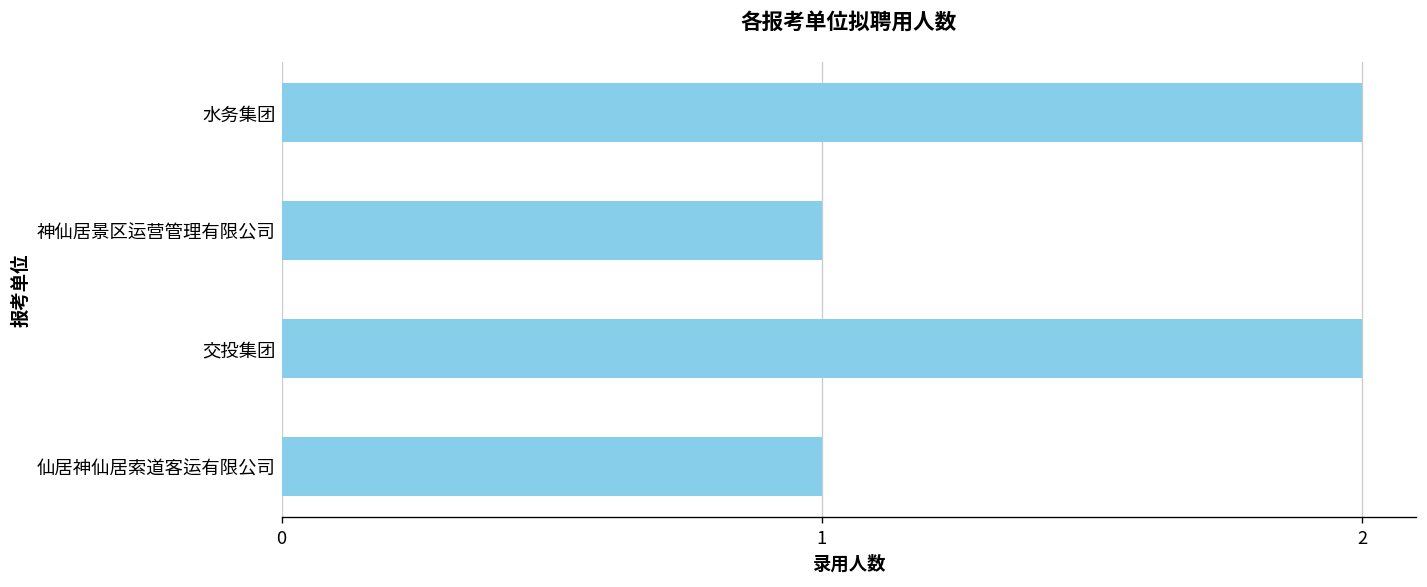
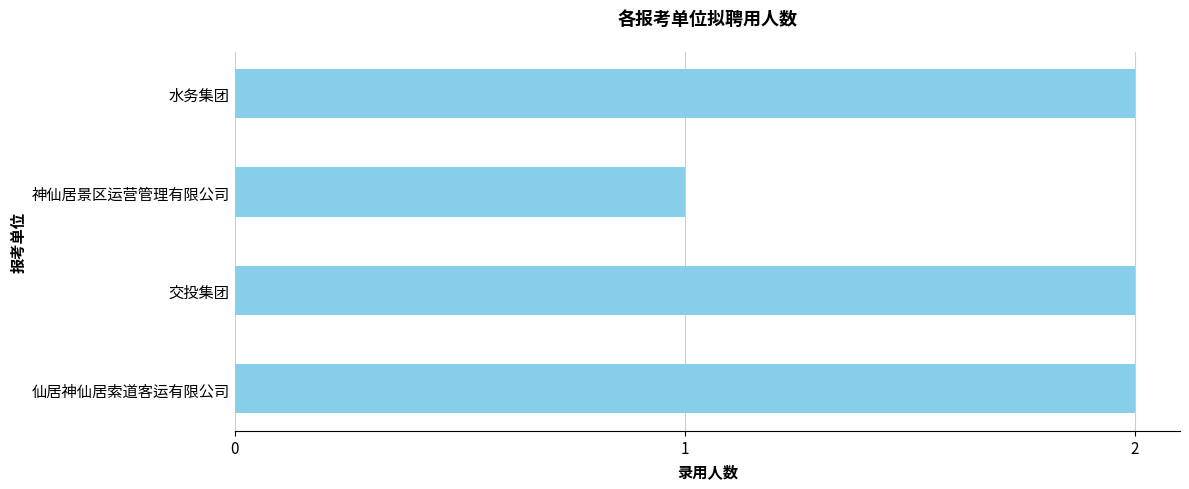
  {
    "水务集团": 2,
    "神仙居景区运营管理有限公司": 1,
    "交投集团": 2,
-   "仙居神仙居索道客运有限公司": 1
+   "仙居神仙居索道客运有限公司": 2
  }
